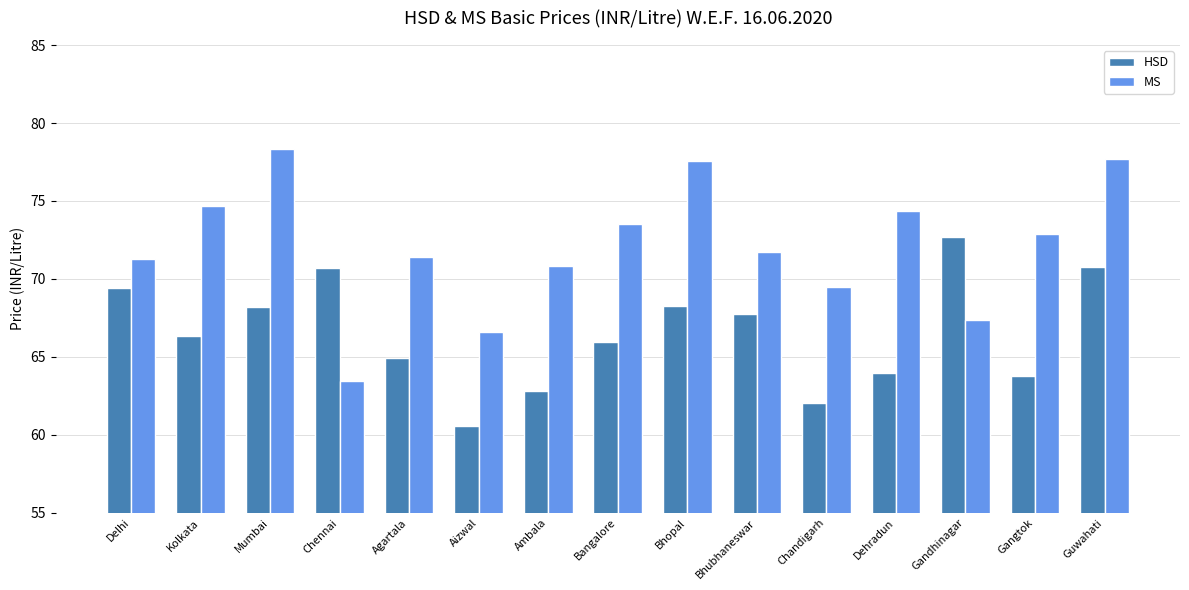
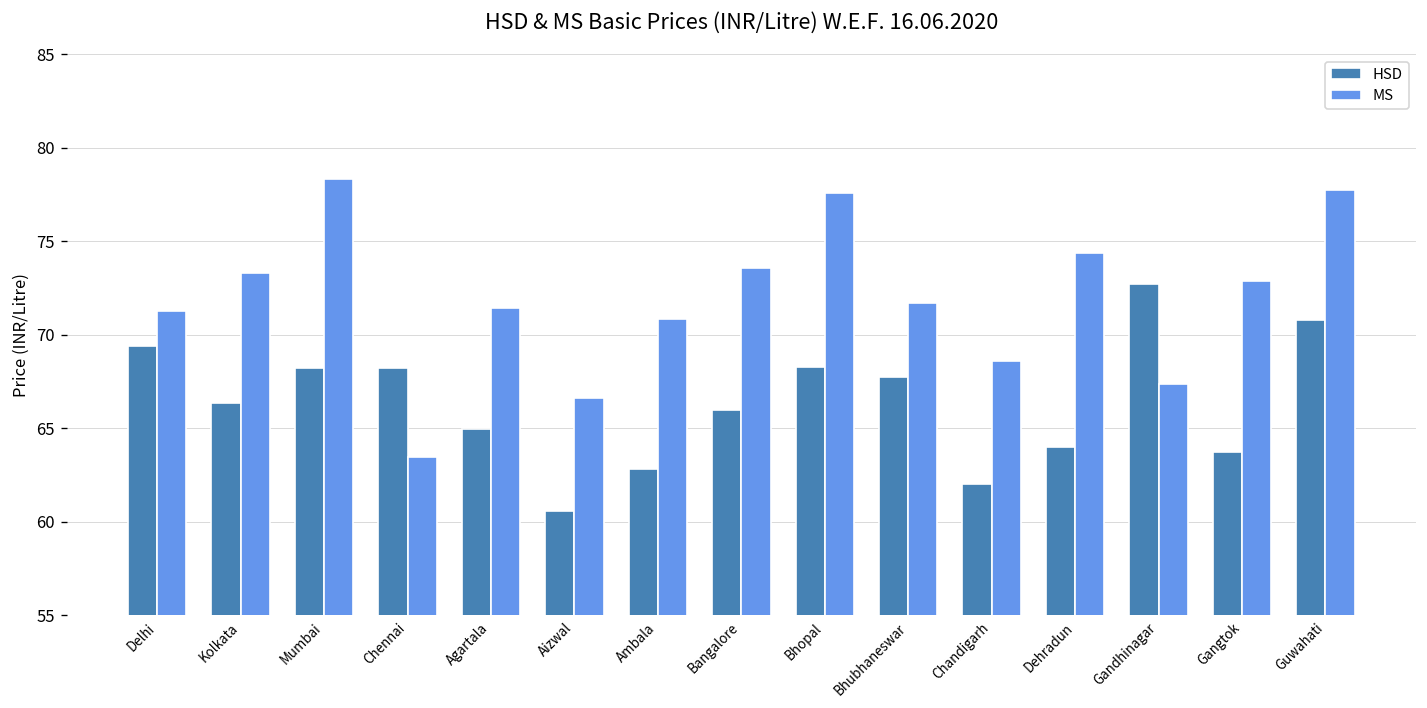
  {
    "HSD": {
      "Delhi": 69.4,
      "Kolkata": 66.4,
      "Mumbai": 68.2,
-     "Chennai": 70.7,
+     "Chennai": 68.2,
      "Agartala": 64.9,
      "Aizwal": 60.6,
      "Ambala": 62.8,
      "Bangalore": 66.0,
      "Bhopal": 68.3,
      "Bhubhaneswar": 67.7,
      "Chandigarh": 62.0,
      "Dehradun": 64.0,
      "Gandhinagar": 72.7,
      "Gangtok": 63.8,
      "Guwahati": 70.8
    },
    "MS": {
      "Delhi": 71.3,
-     "Kolkata": 74.7,
+     "Kolkata": 73.3,
      "Mumbai": 78.3,
      "Chennai": 63.5,
      "Agartala": 71.4,
      "Aizwal": 66.6,
      "Ambala": 70.9,
      "Bangalore": 73.6,
      "Bhopal": 77.6,
      "Bhubhaneswar": 71.7,
-     "Chandigarh": 69.5,
+     "Chandigarh": 68.6,
      "Dehradun": 74.4,
      "Gandhinagar": 67.4,
      "Gangtok": 72.9,
      "Guwahati": 77.7
    }
  }
